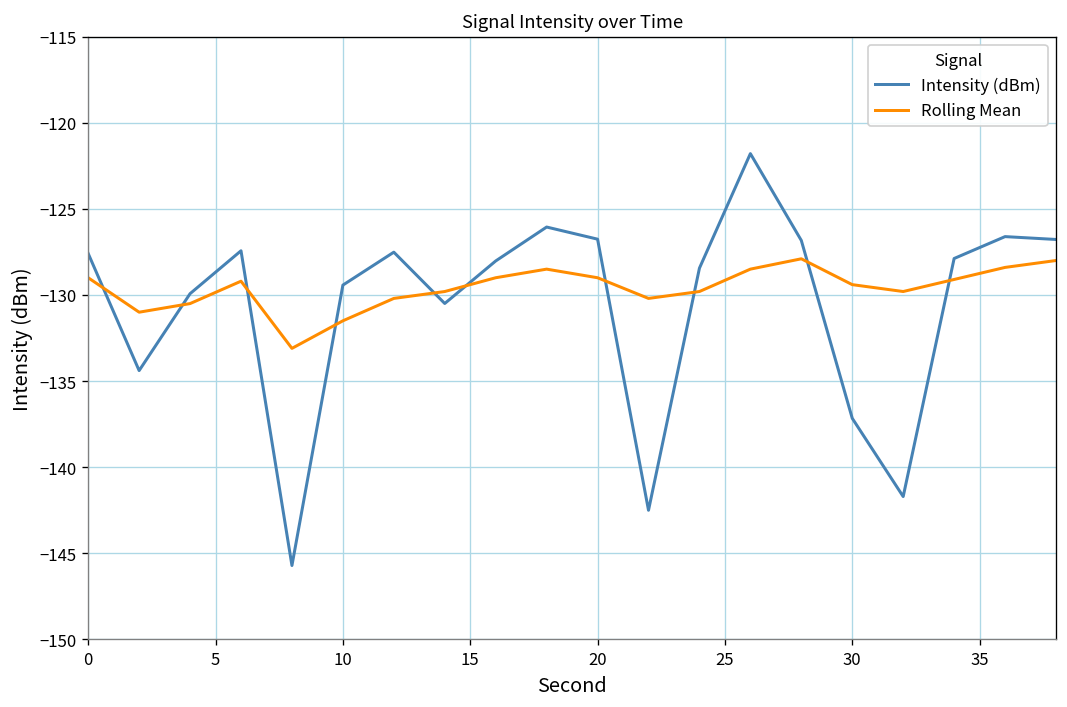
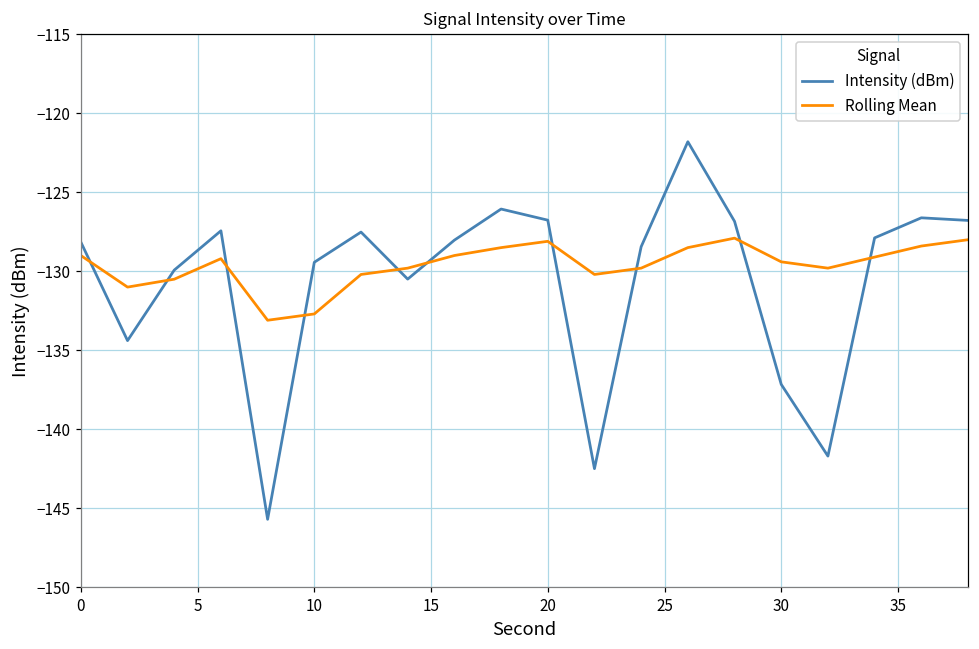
  {
    "Intensity (dBm)": {
-     "0": -127.6,
+     "0": -128.1,
      "10": -129.4,
      "20": -126.8,
      "30": -137.2
    },
    "Rolling Mean": {
      "0": -129.0,
-     "10": -131.5,
-     "20": -129.0,
+     "10": -132.7,
+     "20": -128.1,
      "30": -129.4
    }
  }
